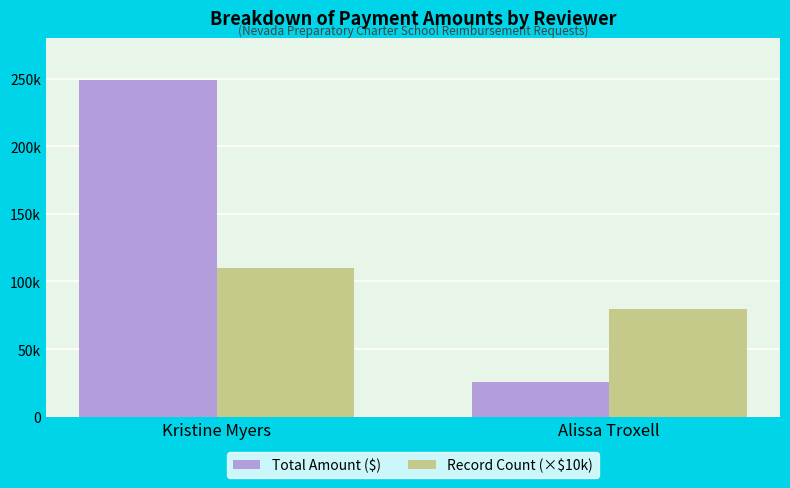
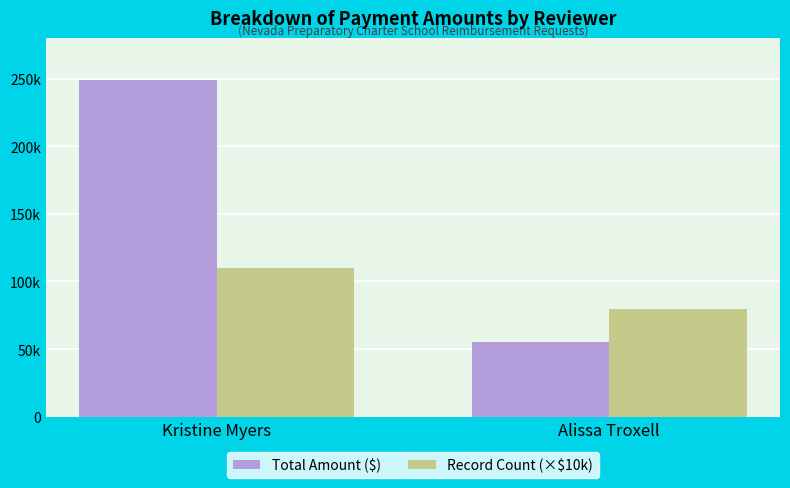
  {
    "Total Amount ($)": {
      "Kristine Myers": 249000,
-     "Alissa Troxell": 25000
+     "Alissa Troxell": 55000
    },
    "Record Count (×$10k)": {
      "Kristine Myers": 110000,
      "Alissa Troxell": 80000
    }
  }
